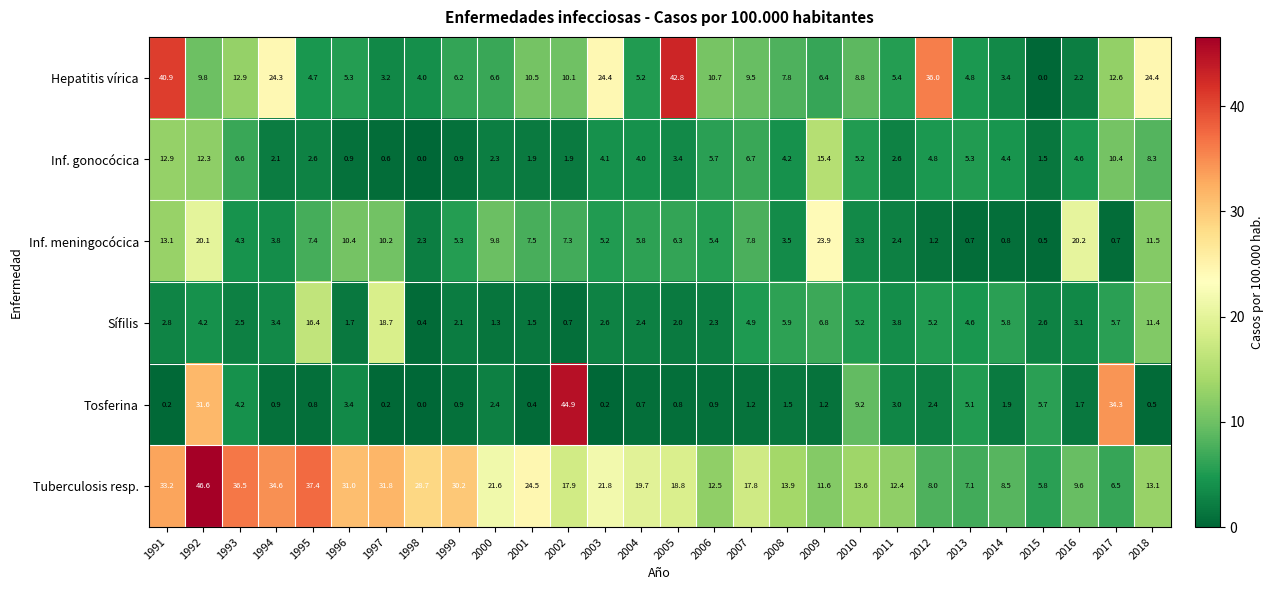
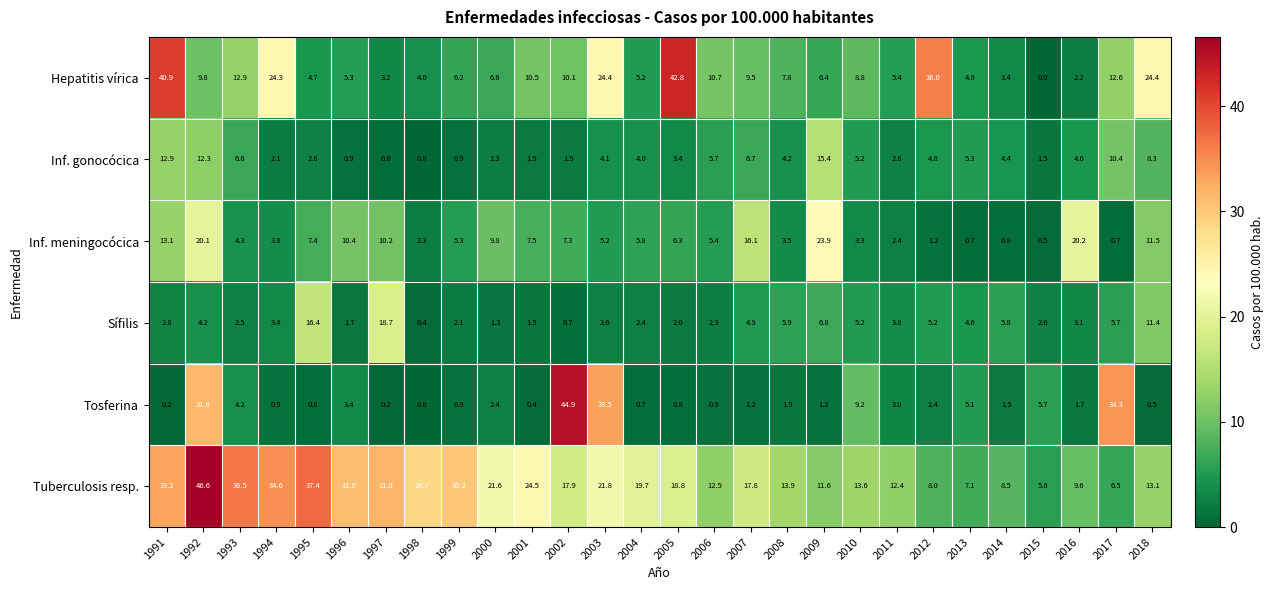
  {
    "Hepatitis vírica": {
      "1991": 40.9,
      "1992": 9.8,
      "1993": 12.9,
      "1994": 24.3,
      "1995": 4.7,
      "1996": 5.3,
      "1997": 3.2,
      "1998": 4.0,
      "1999": 6.2,
      "2000": 6.6,
      "2001": 10.5,
      "2002": 10.1,
      "2003": 24.4,
      "2004": 5.2,
      "2005": 42.8,
      "2006": 10.7,
      "2007": 9.5,
      "2008": 7.8,
      "2009": 6.4,
      "2010": 8.8,
      "2011": 5.4,
      "2012": 36.0,
      "2013": 4.8,
      "2014": 3.4,
      "2015": 0.0,
      "2016": 2.2,
      "2017": 12.6,
      "2018": 24.4
    },
    "Inf. gonocócica": {
      "1991": 12.9,
      "1992": 12.3,
      "1993": 6.6,
      "1994": 2.1,
      "1995": 2.6,
      "1996": 0.9,
      "1997": 0.6,
      "1998": 0.0,
      "1999": 0.9,
      "2000": 2.3,
      "2001": 1.9,
      "2002": 1.9,
      "2003": 4.1,
      "2004": 4.0,
      "2005": 3.4,
      "2006": 5.7,
      "2007": 6.7,
      "2008": 4.2,
      "2009": 15.4,
      "2010": 5.2,
      "2011": 2.6,
      "2012": 4.8,
      "2013": 5.3,
      "2014": 4.4,
      "2015": 1.5,
      "2016": 4.6,
      "2017": 10.4,
      "2018": 8.3
    },
    "Inf. meningocócica": {
      "1991": 13.1,
      "1992": 20.1,
      "1993": 4.3,
      "1994": 3.8,
      "1995": 7.4,
      "1996": 10.4,
      "1997": 10.2,
      "1998": 2.3,
      "1999": 5.3,
      "2000": 9.8,
      "2001": 7.5,
      "2002": 7.3,
      "2003": 5.2,
      "2004": 5.8,
      "2005": 6.3,
      "2006": 5.4,
-     "2007": 7.8,
+     "2007": 16.1,
      "2008": 3.5,
      "2009": 23.9,
      "2010": 3.3,
      "2011": 2.4,
      "2012": 1.2,
      "2013": 0.7,
      "2014": 0.8,
      "2015": 0.5,
      "2016": 20.2,
      "2017": 0.7,
      "2018": 11.5
    },
    "Sífilis": {
      "1991": 2.8,
      "1992": 4.2,
      "1993": 2.5,
      "1994": 3.4,
      "1995": 16.4,
      "1996": 1.7,
      "1997": 18.7,
      "1998": 0.4,
      "1999": 2.1,
      "2000": 1.3,
      "2001": 1.5,
      "2002": 0.7,
      "2003": 2.6,
      "2004": 2.4,
      "2005": 2.0,
      "2006": 2.3,
      "2007": 4.9,
      "2008": 5.9,
      "2009": 6.8,
      "2010": 5.2,
      "2011": 3.8,
      "2012": 5.2,
      "2013": 4.6,
      "2014": 5.8,
      "2015": 2.6,
      "2016": 3.1,
      "2017": 5.7,
      "2018": 11.4
    },
    "Tosferina": {
      "1991": 0.2,
      "1992": 31.6,
      "1993": 4.2,
      "1994": 0.9,
      "1995": 0.8,
      "1996": 3.4,
      "1997": 0.2,
      "1998": 0.0,
      "1999": 0.9,
      "2000": 2.4,
      "2001": 0.4,
      "2002": 44.9,
-     "2003": 0.2,
+     "2003": 33.5,
      "2004": 0.7,
      "2005": 0.8,
      "2006": 0.9,
      "2007": 1.2,
      "2008": 1.5,
      "2009": 1.2,
      "2010": 9.2,
      "2011": 3.0,
      "2012": 2.4,
      "2013": 5.1,
      "2014": 1.9,
      "2015": 5.7,
      "2016": 1.7,
      "2017": 34.3,
      "2018": 0.5
    },
    "Tuberculosis resp.": {
      "1991": 33.2,
      "1992": 46.6,
      "1993": 36.5,
      "1994": 34.6,
      "1995": 37.4,
      "1996": 31.0,
      "1997": 31.8,
      "1998": 28.7,
      "1999": 30.2,
      "2000": 21.6,
      "2001": 24.5,
      "2002": 17.9,
      "2003": 21.8,
      "2004": 19.7,
      "2005": 18.8,
      "2006": 12.5,
      "2007": 17.8,
      "2008": 13.9,
      "2009": 11.6,
      "2010": 13.6,
      "2011": 12.4,
      "2012": 8.0,
      "2013": 7.1,
      "2014": 8.5,
      "2015": 5.8,
      "2016": 9.6,
      "2017": 6.5,
      "2018": 13.1
    }
  }
